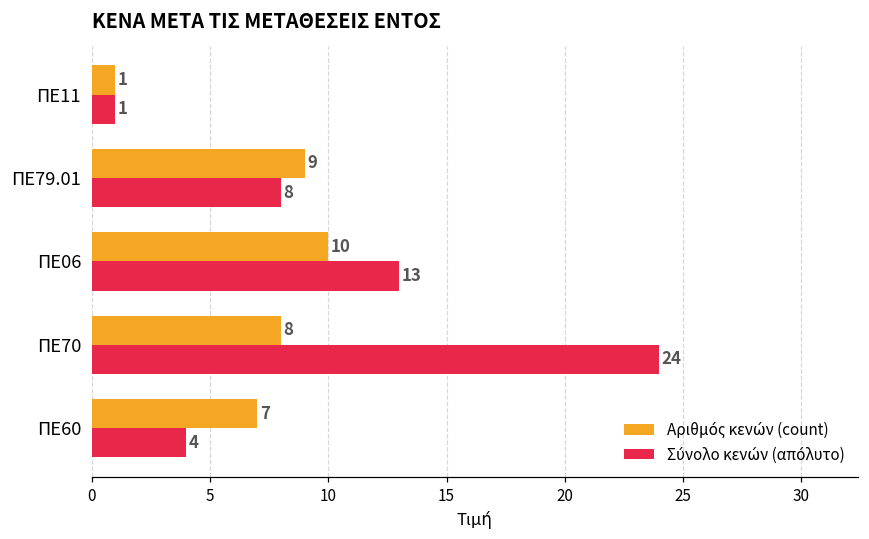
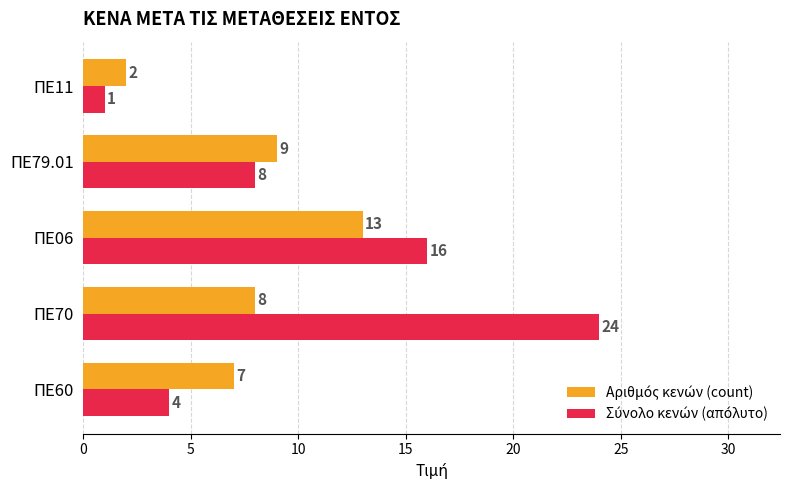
  {
    "Αριθμός κενών (count)": {
-     "ΠΕ11": 1,
+     "ΠΕ11": 2,
      "ΠΕ79.01": 9,
-     "ΠΕ06": 10,
+     "ΠΕ06": 13,
      "ΠΕ70": 8,
      "ΠΕ60": 7
    },
    "Σύνολο κενών (απόλυτο)": {
      "ΠΕ11": 1,
      "ΠΕ79.01": 8,
-     "ΠΕ06": 13,
+     "ΠΕ06": 16,
      "ΠΕ70": 24,
      "ΠΕ60": 4
    }
  }
